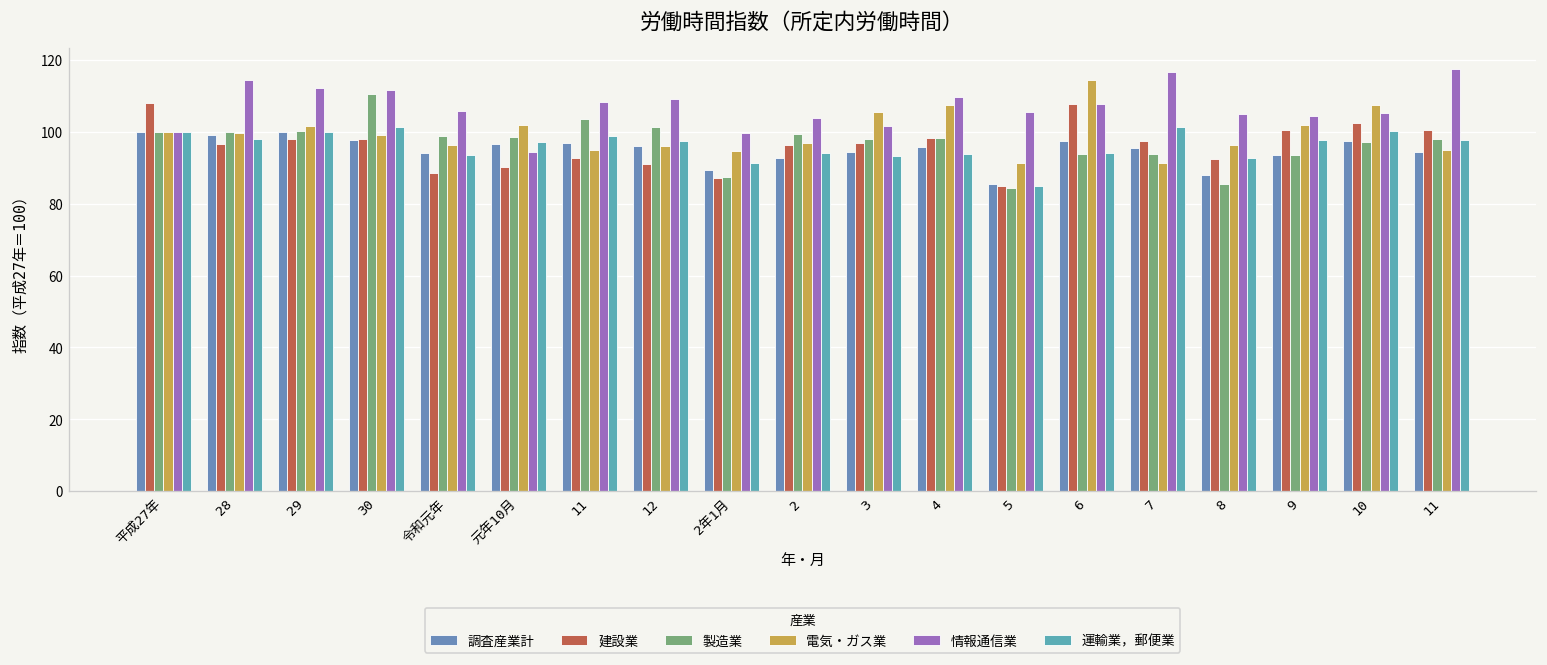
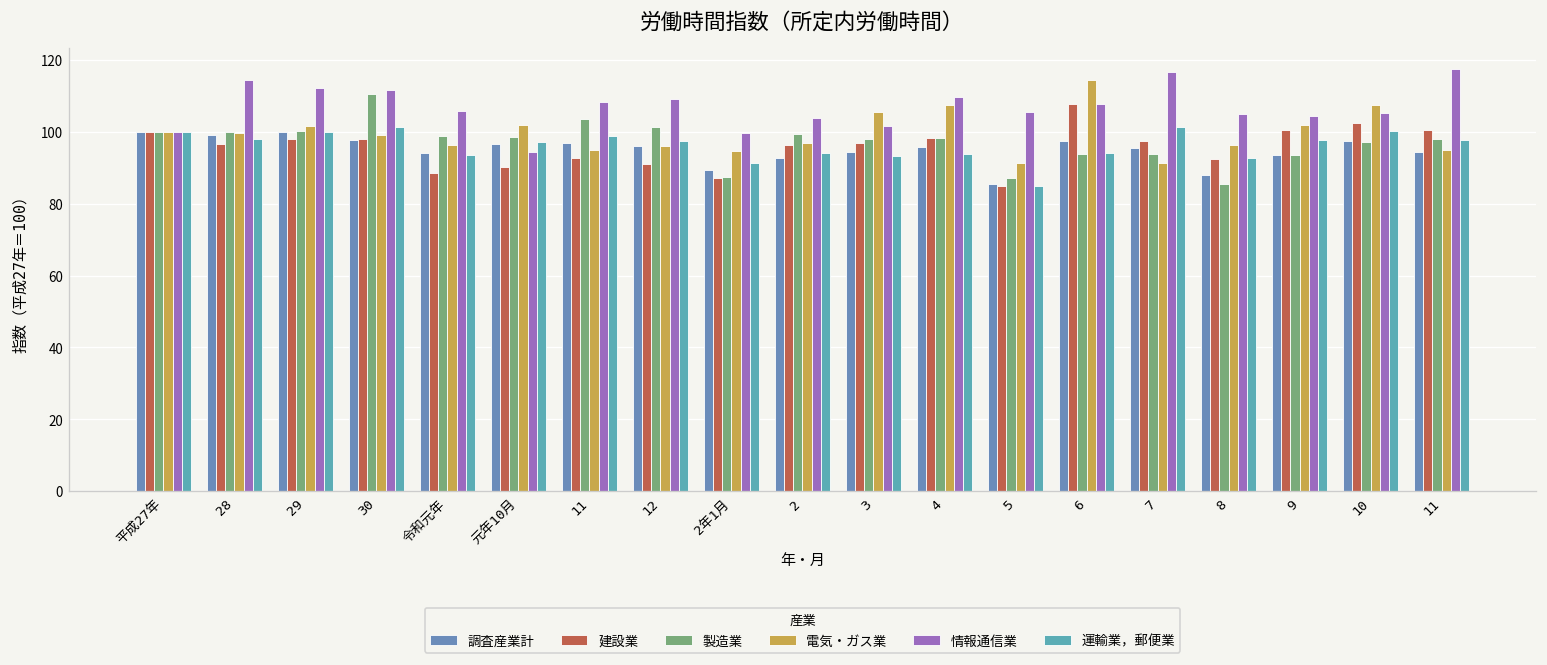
  {
    "建設業": {
-     "平成27年": 108,
+     "平成27年": 100,
      "28": 97,
      "29": 98,
      "30": 98,
      "令和元年": 89,
      "元年10月": 90,
      "12": 91,
      "2年1月": 87,
      "2": 96,
      "3": 97,
      "4": 98,
      "5": 85,
      "6": 108,
      "7": 98,
      "8": 93,
      "9": 101,
      "10": 102
    },
    "製造業": {
      "平成27年": 100,
      "28": 100,
      "29": 100,
      "30": 110,
      "令和元年": 99,
      "元年10月": 99,
      "12": 101,
      "2年1月": 88,
      "2": 99,
      "3": 98,
      "4": 98,
-     "5": 84,
+     "5": 87,
      "6": 94,
      "7": 94,
      "8": 86,
      "9": 94,
      "10": 97
    },
    "電気・ガス業": {
      "平成27年": 100,
      "28": 100,
      "29": 102,
      "30": 99,
      "令和元年": 96,
      "元年10月": 102,
      "12": 96,
      "2年1月": 95,
      "2": 97,
      "3": 106,
      "4": 108,
      "5": 91,
      "6": 114,
      "7": 91,
      "8": 96,
      "9": 102,
      "10": 107
    }
  }
